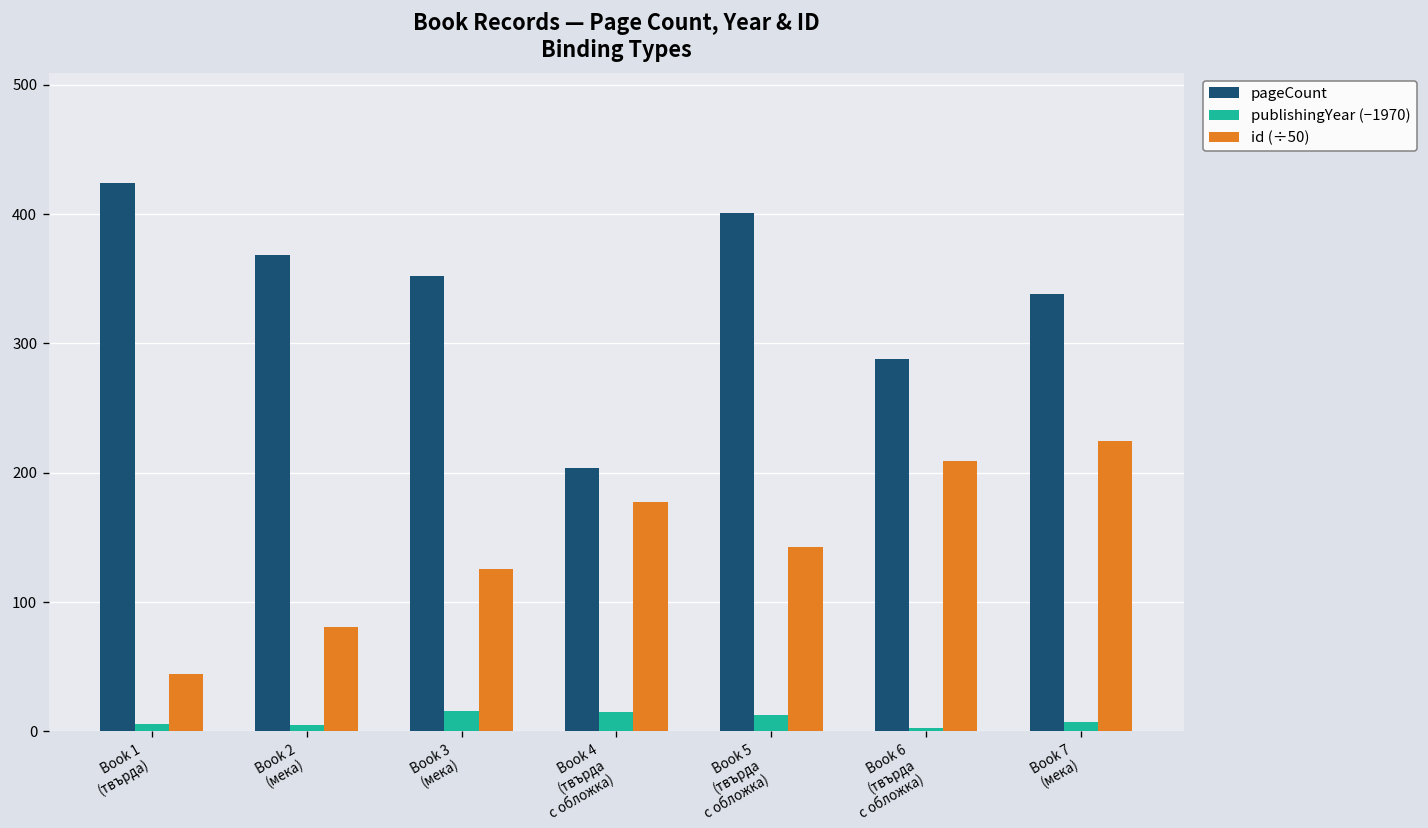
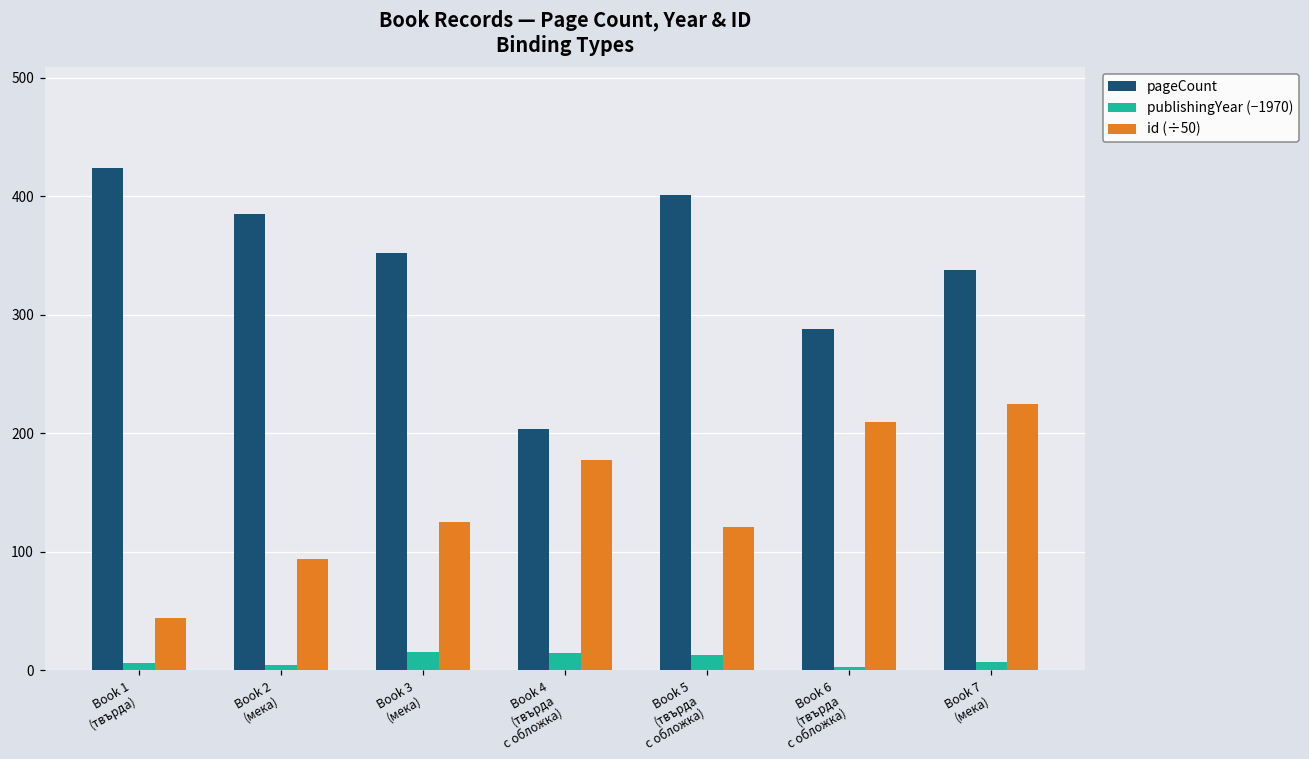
  {
    "pageCount": {
      "Book 1 (твърда)": 424,
-     "Book 2 (мека)": 368,
+     "Book 2 (мека)": 385,
      "Book 3 (мека)": 352,
      "Book 4 (твърда с обложка)": 204,
      "Book 5 (твърда с обложка)": 401,
      "Book 6 (твърда с обложка)": 288,
      "Book 7 (мека)": 338
    },
    "publishingYear (−1970)": {
      "Book 1 (твърда)": 6,
      "Book 2 (мека)": 5,
      "Book 3 (мека)": 16,
      "Book 4 (твърда с обложка)": 15,
      "Book 5 (твърда с обложка)": 13,
      "Book 6 (твърда с обложка)": 3,
      "Book 7 (мека)": 7
    },
    "id (÷50)": {
      "Book 1 (твърда)": 44,
-     "Book 2 (мека)": 81,
+     "Book 2 (мека)": 94,
      "Book 3 (мека)": 125,
      "Book 4 (твърда с обложка)": 177,
-     "Book 5 (твърда с обложка)": 142,
+     "Book 5 (твърда с обложка)": 121,
      "Book 6 (твърда с обложка)": 209,
      "Book 7 (мека)": 225
    }
  }
